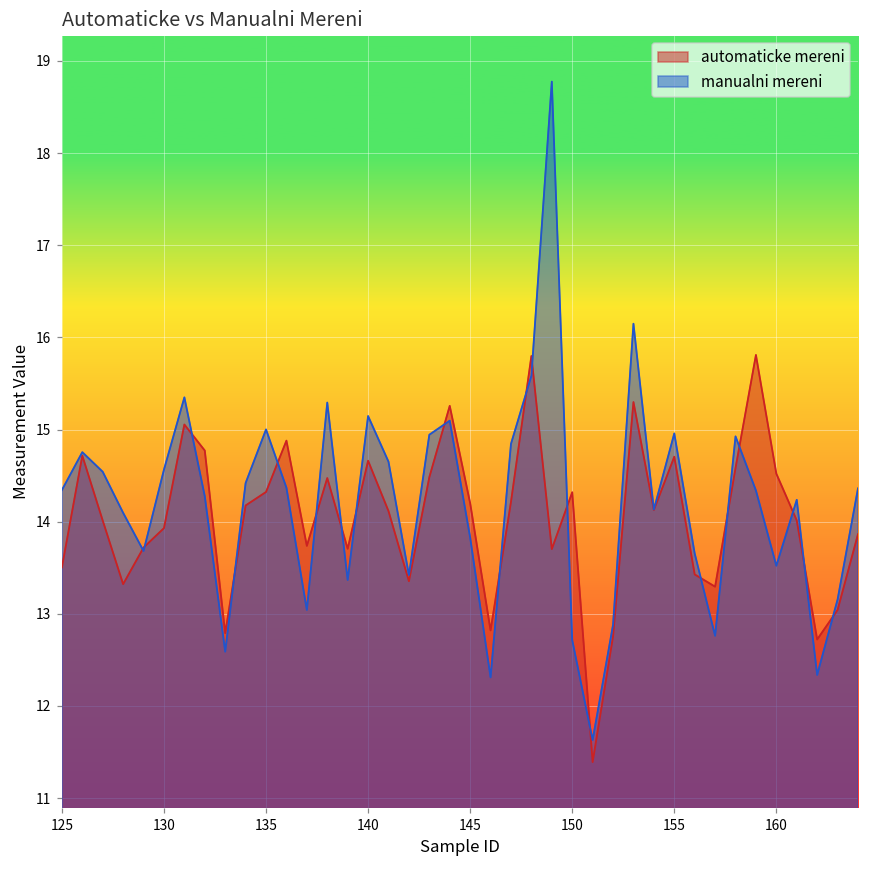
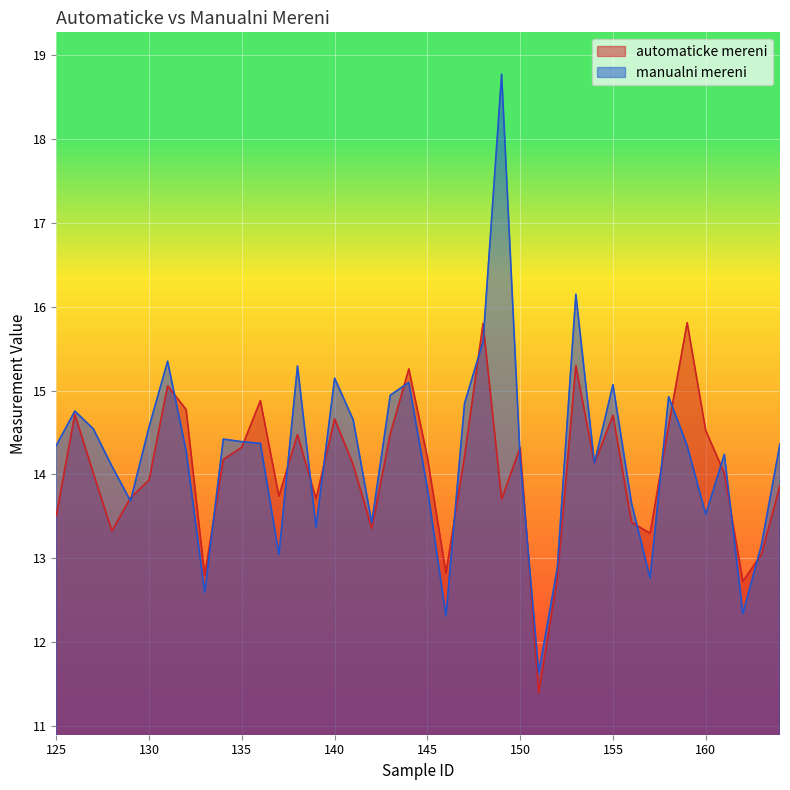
  {
    "automaticke mereni": {
      "125": 13.5,
      "130": 13.9,
      "135": 14.3,
      "140": 14.7,
      "145": 14.2,
      "150": 14.3,
      "155": 14.7,
      "160": 14.5
    },
    "manualni mereni": {
      "125": 14.3,
      "130": 14.6,
-     "135": 15.0,
+     "135": 14.4,
      "140": 15.1,
      "145": 13.8,
-     "150": 12.7,
-     "155": 15.0,
+     "150": 14.2,
+     "155": 15.1,
      "160": 13.5
    }
  }
